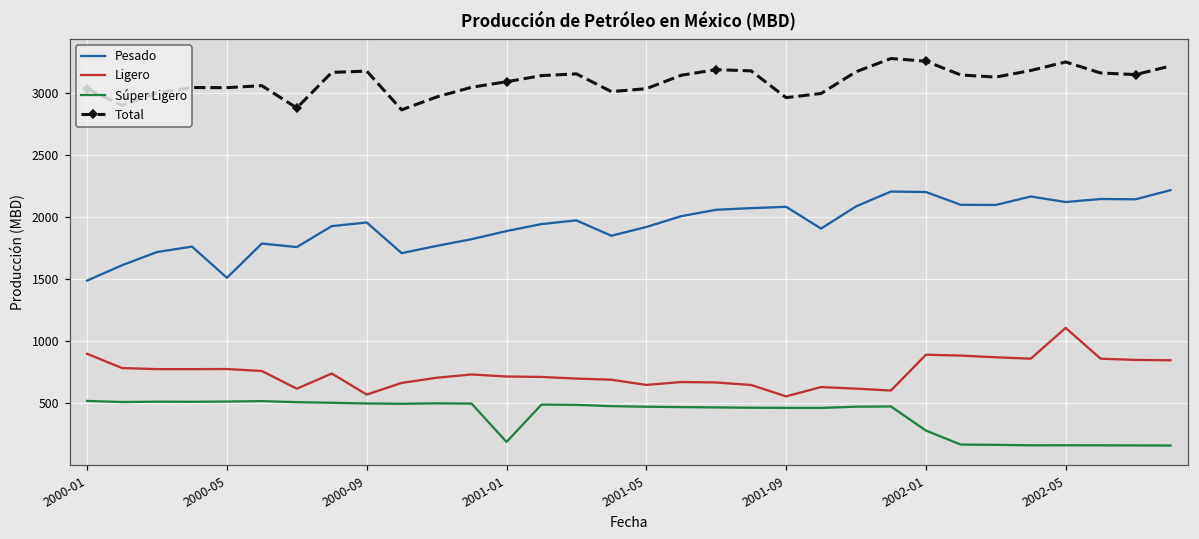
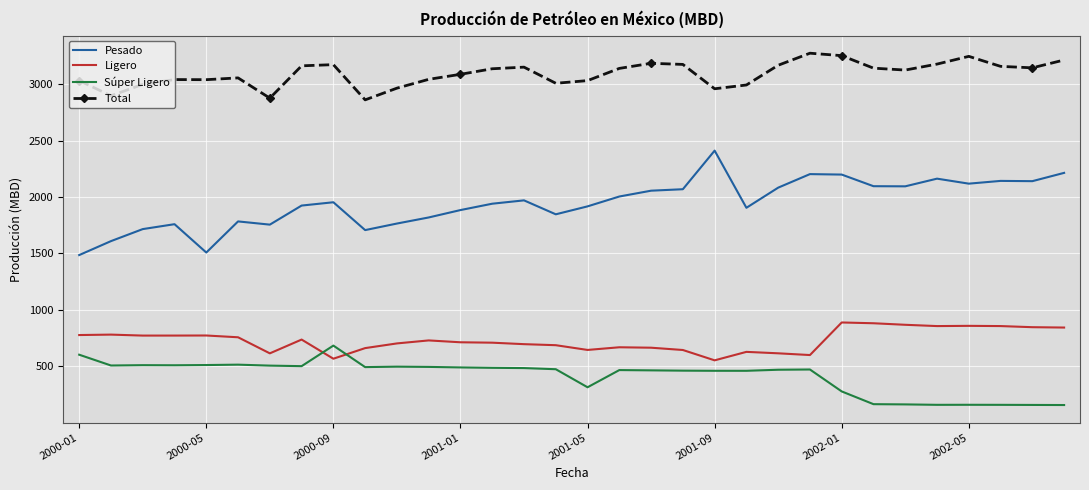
  {
    "Pesado": {
      "2000-01": 1490,
      "2000-05": 1510,
      "2000-09": 1950,
      "2001-01": 1880,
      "2001-05": 1920,
-     "2001-09": 2080,
+     "2001-09": 2410,
      "2002-01": 2200,
      "2002-05": 2120
    },
    "Ligero": {
-     "2000-01": 900,
+     "2000-01": 780,
      "2000-05": 770,
      "2000-09": 570,
      "2001-01": 710,
      "2001-05": 640,
      "2001-09": 550,
      "2002-01": 890,
-     "2002-05": 1100
+     "2002-05": 860
    },
    "Súper Ligero": {
-     "2000-01": 520,
+     "2000-01": 600,
      "2000-05": 510,
-     "2000-09": 500,
-     "2001-01": 190,
-     "2001-05": 470,
+     "2000-09": 680,
+     "2001-01": 490,
+     "2001-05": 310,
      "2001-09": 460,
      "2002-01": 280,
      "2002-05": 160
    },
    "Total": {
      "2000-05": 3040,
      "2000-09": 3170,
      "2001-01": 3090,
      "2001-05": 3030,
      "2001-09": 2960,
      "2002-01": 3250,
      "2002-05": 3250
    }
  }
